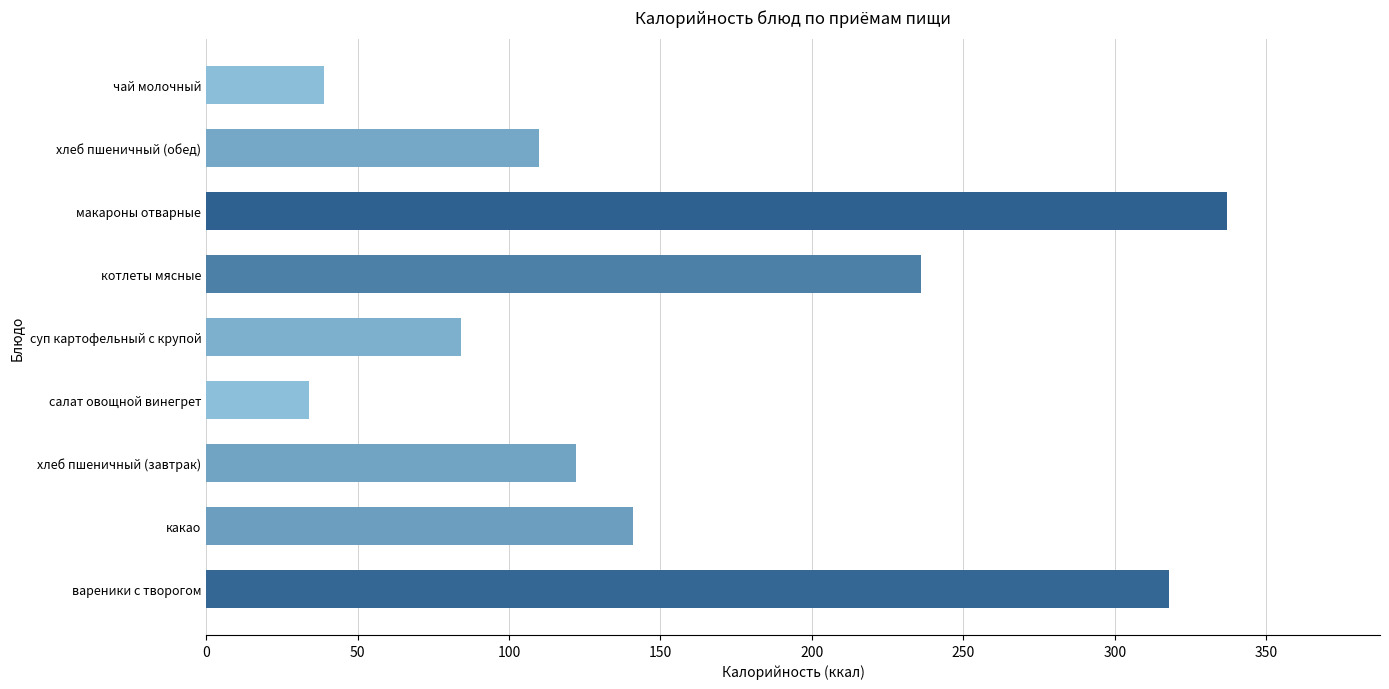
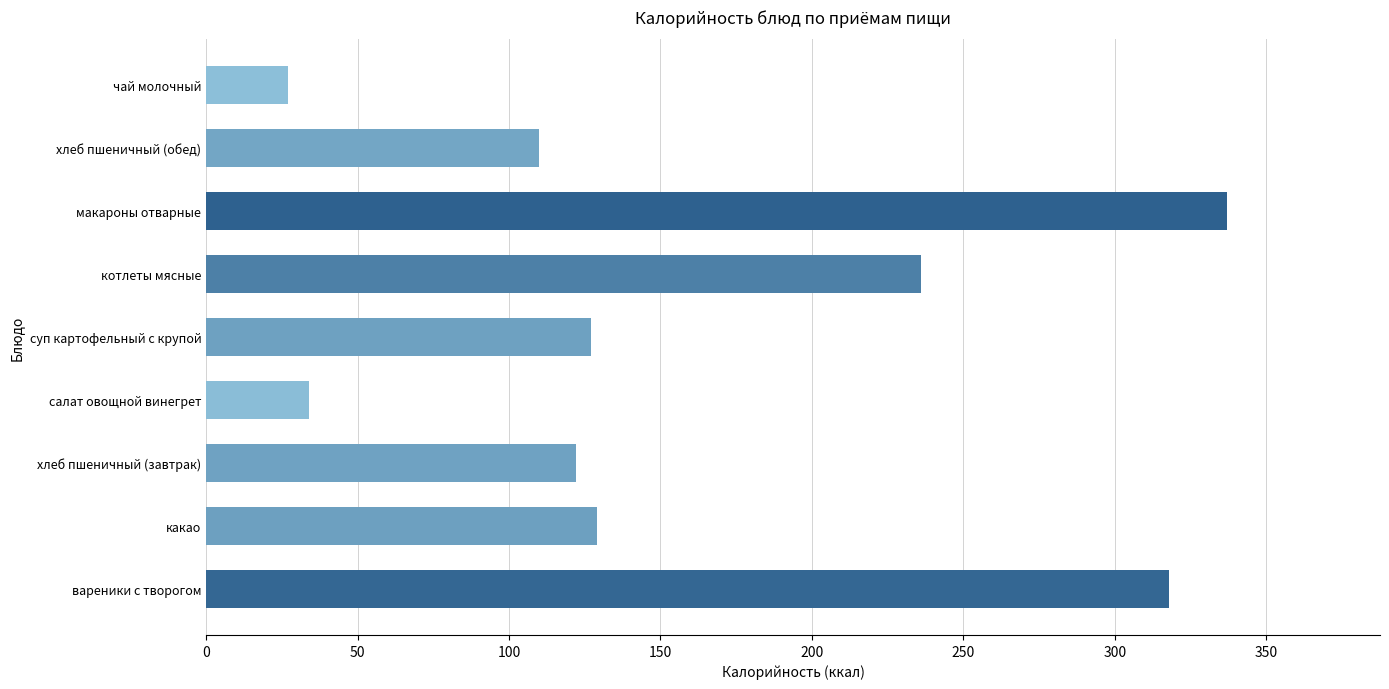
  {
-   "чай молочный": 39,
+   "чай молочный": 27,
    "хлеб пшеничный (обед)": 110,
    "макароны отварные": 337,
    "котлеты мясные": 236,
-   "суп картофельный с крупой": 84,
+   "суп картофельный с крупой": 127,
    "салат овощной винегрет": 34,
    "хлеб пшеничный (завтрак)": 122,
-   "какао": 141,
+   "какао": 129,
    "вареники с творогом": 318
  }
